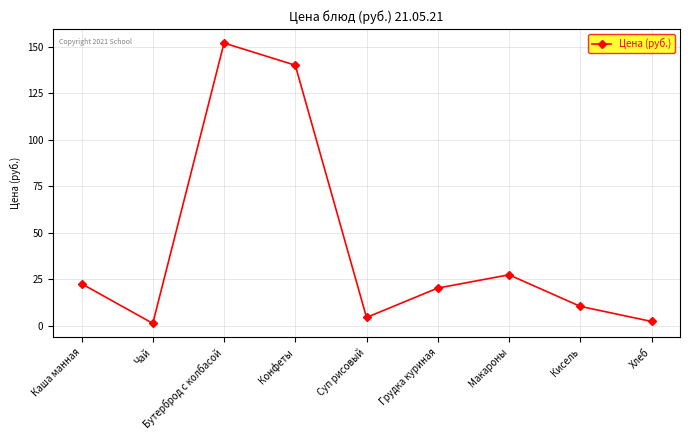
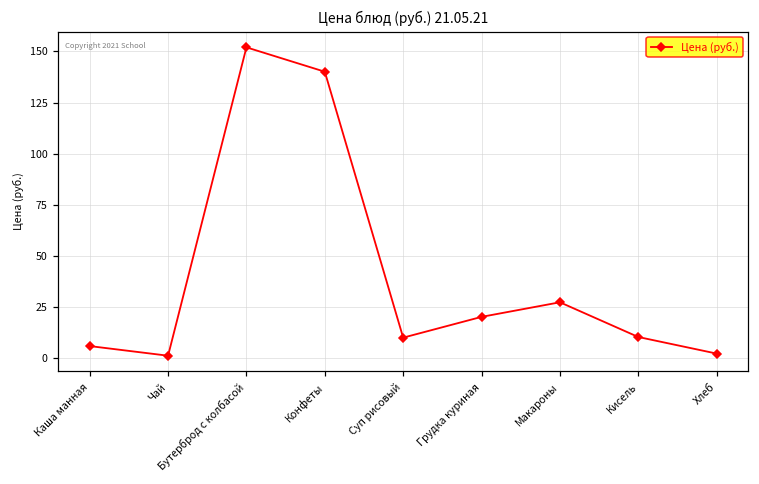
  {
-   "Каша манная": 23,
+   "Каша манная": 6,
    "Чай": 1,
    "Бутерброд с колбасой": 152,
    "Конфеты": 140,
-   "Суп рисовый": 4,
+   "Суп рисовый": 10,
    "Грудка куриная": 20,
    "Макароны": 27,
    "Кисель": 10,
    "Хлеб": 2
  }
